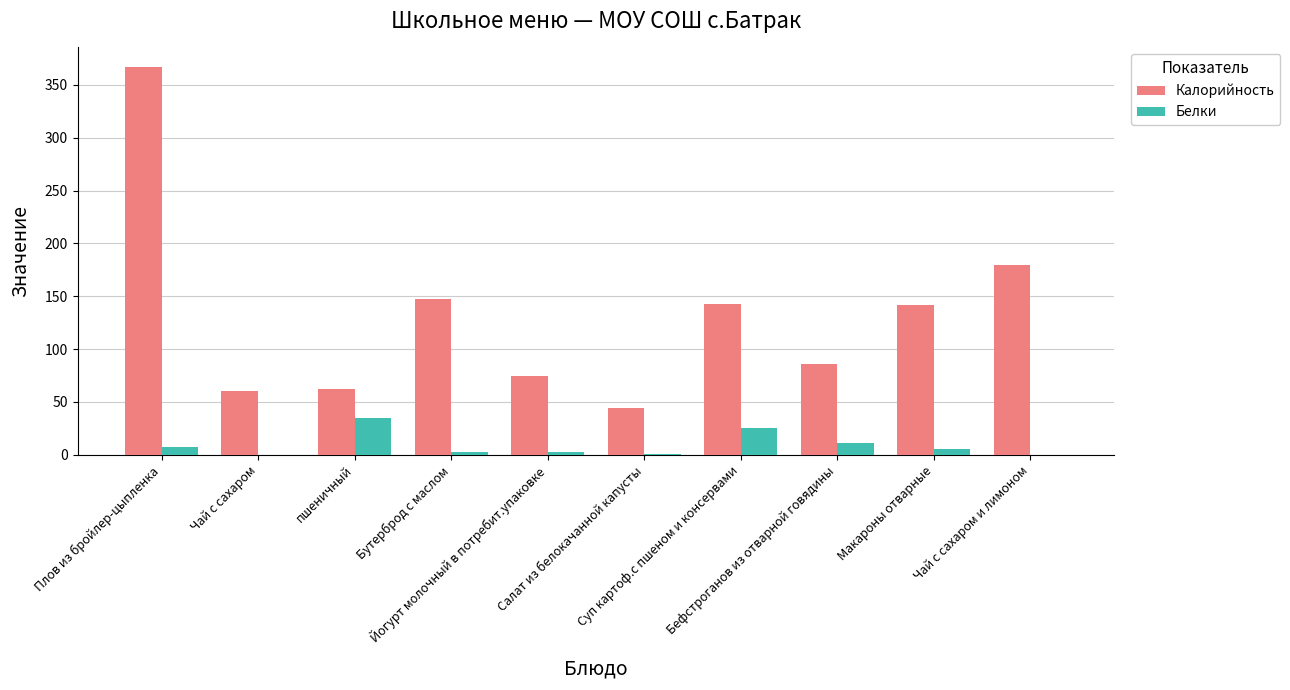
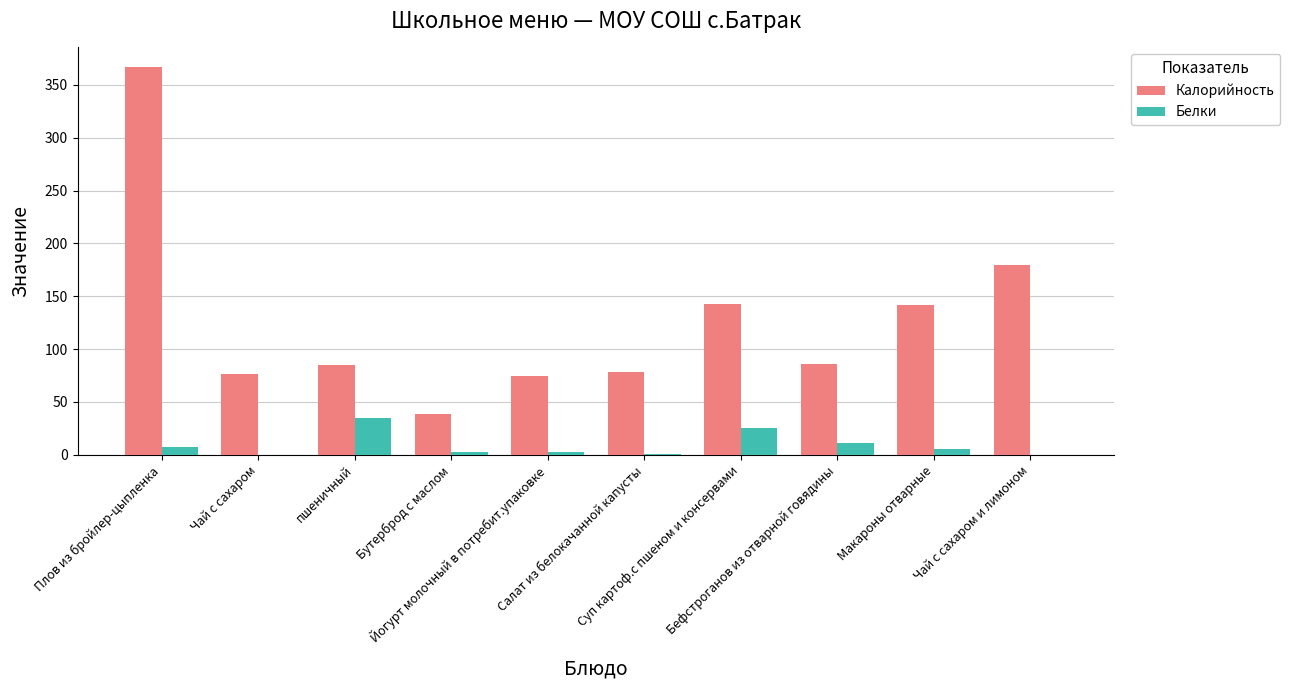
  {
    "Калорийность": {
      "Плов из бройлер-цыпленка": 367,
-     "Чай с сахаром": 60,
-     "пшеничный": 62,
-     "Бутерброд с маслом": 147,
+     "Чай с сахаром": 76,
+     "пшеничный": 85,
+     "Бутерброд с маслом": 39,
      "Йогурт молочный в потребит.упаковке": 75,
-     "Салат из белокачанной капусты": 44,
+     "Салат из белокачанной капусты": 78,
      "Суп картоф.с пшеном и консервами": 143,
      "Бефстроганов из отварной говядины": 86,
      "Макароны отварные": 142,
      "Чай с сахаром и лимоном": 180
    },
    "Белки": {
      "Плов из бройлер-цыпленка": 8,
      "Чай с сахаром": 0,
      "пшеничный": 35,
      "Бутерброд с маслом": 3,
      "Йогурт молочный в потребит.упаковке": 3,
      "Суп картоф.с пшеном и консервами": 25,
      "Бефстроганов из отварной говядины": 12,
      "Макароны отварные": 5
    }
  }
